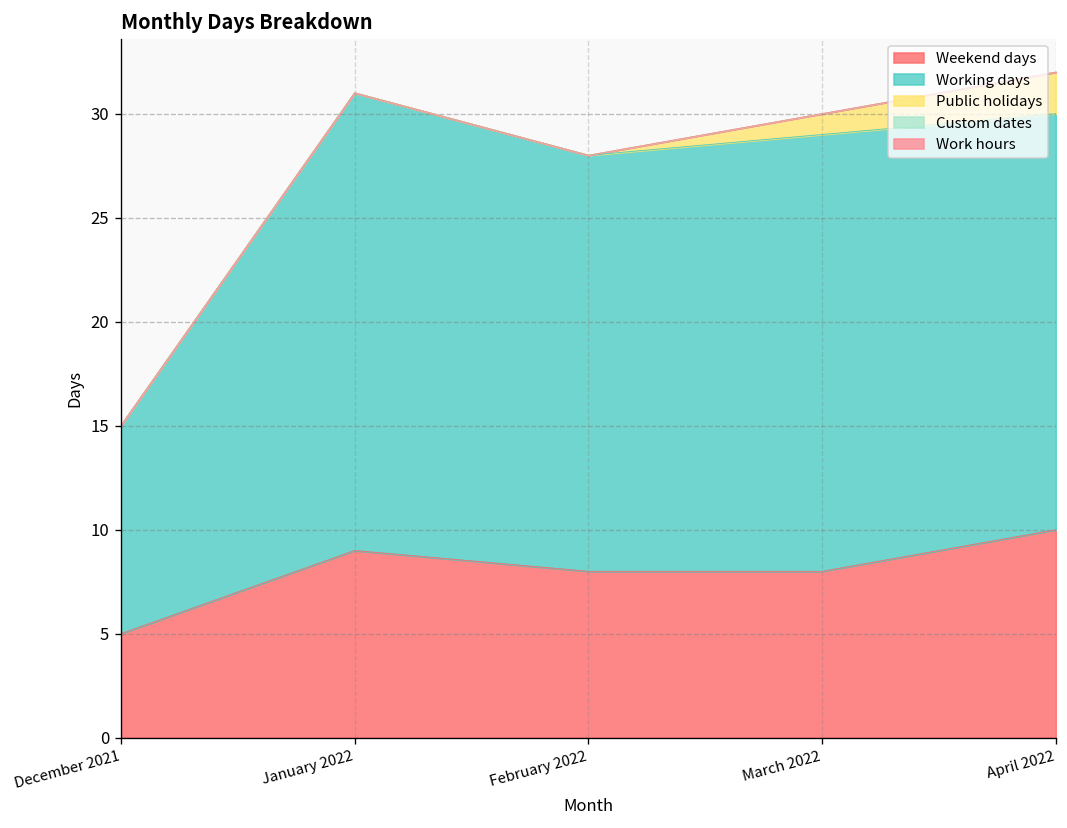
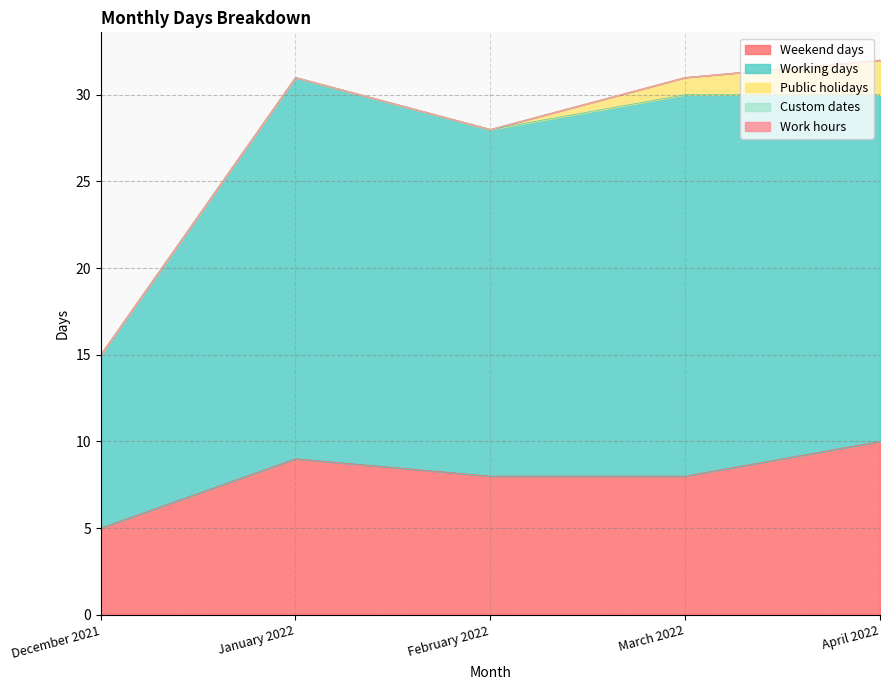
  {
    "Working days": {
-     "March 2022": 21,
+     "March 2022": 22,
      "April 2022": 20
    }
  }
